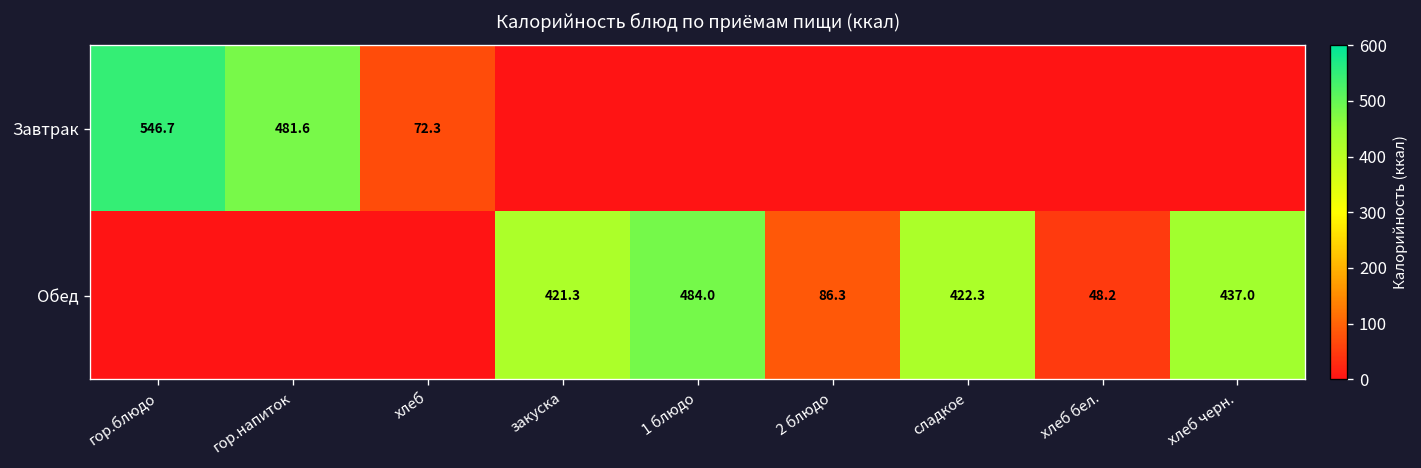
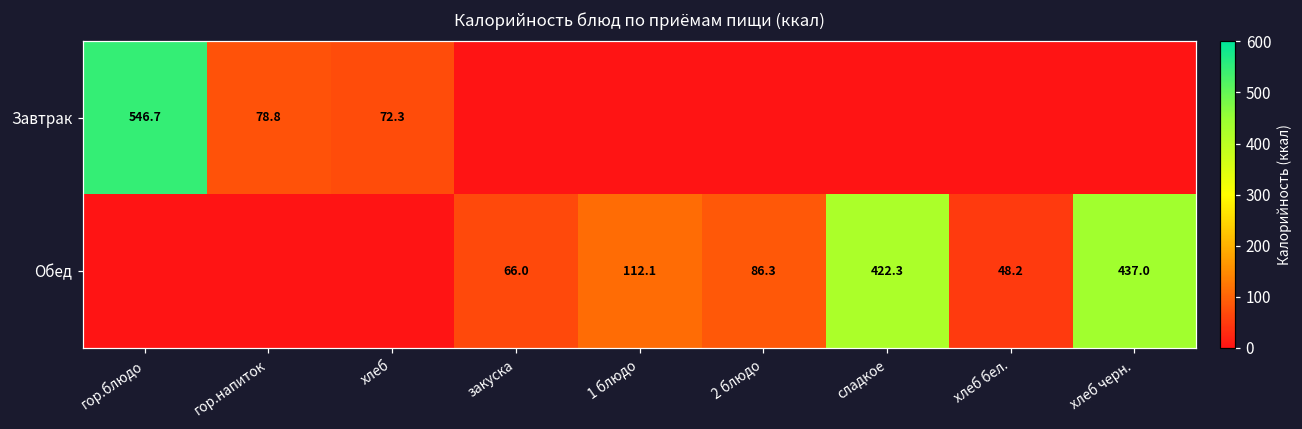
  {
    "Завтрак": {
      "гор.блюдо": 546.7,
-     "гор.напиток": 481.6,
+     "гор.напиток": 78.8,
      "хлеб": 72.3
    },
    "Обед": {
-     "закуска": 421.3,
-     "1 блюдо": 484.0,
+     "закуска": 66.0,
+     "1 блюдо": 112.1,
      "2 блюдо": 86.3,
      "сладкое": 422.3,
      "хлеб бел.": 48.2,
      "хлеб черн.": 437.0
    }
  }
